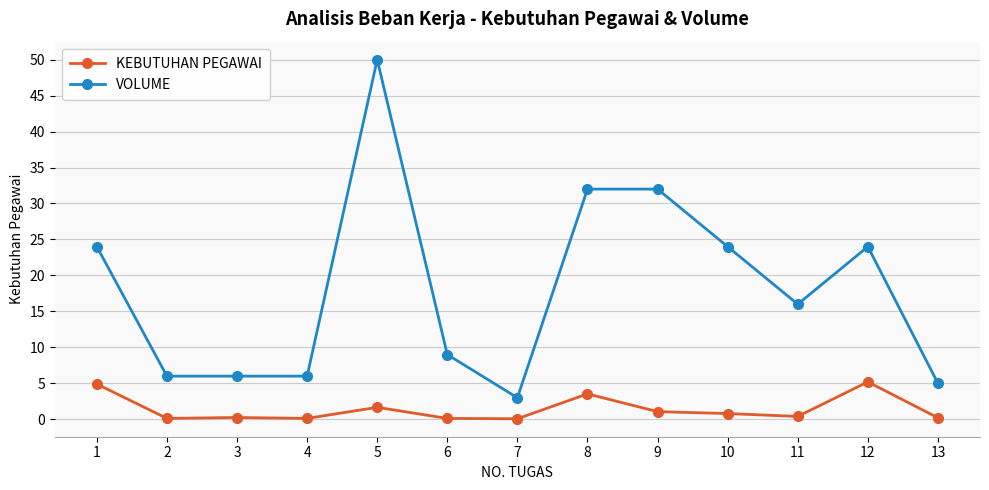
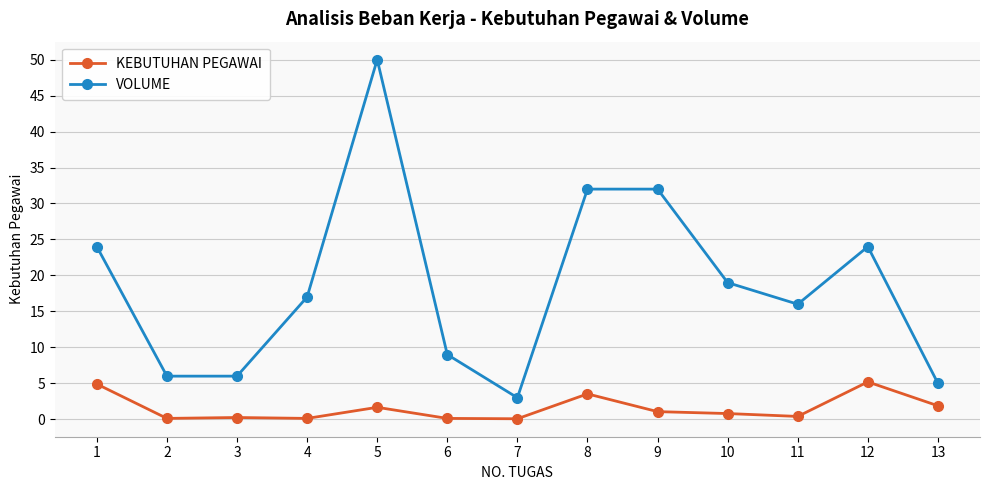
  {
    "KEBUTUHAN PEGAWAI": {
      "1": 5,
      "2": 0,
      "3": 0,
      "4": 0,
      "5": 2,
      "6": 0,
      "7": 0,
      "8": 4,
      "9": 1,
      "10": 1,
      "11": 0,
      "12": 5,
-     "13": 0
+     "13": 2
    },
    "VOLUME": {
      "1": 24,
      "2": 6,
      "3": 6,
-     "4": 6,
+     "4": 17,
      "5": 50,
      "6": 9,
      "7": 3,
      "8": 32,
      "9": 32,
-     "10": 24,
+     "10": 19,
      "11": 16,
      "12": 24,
      "13": 5
    }
  }
